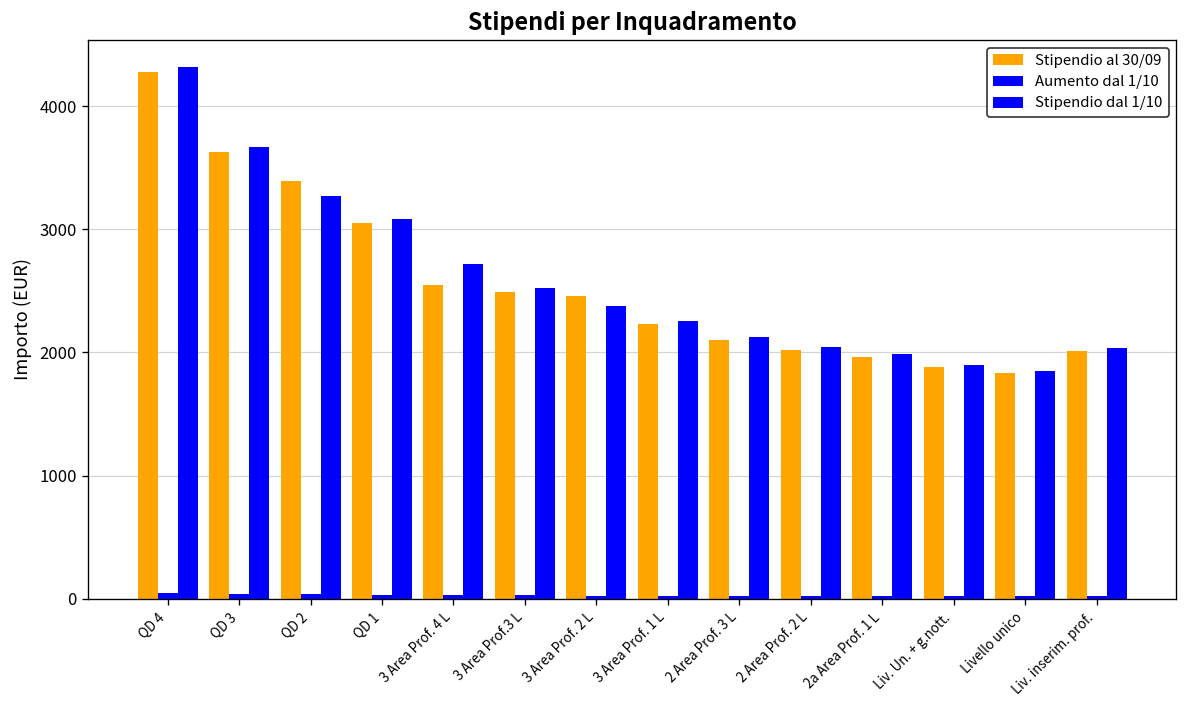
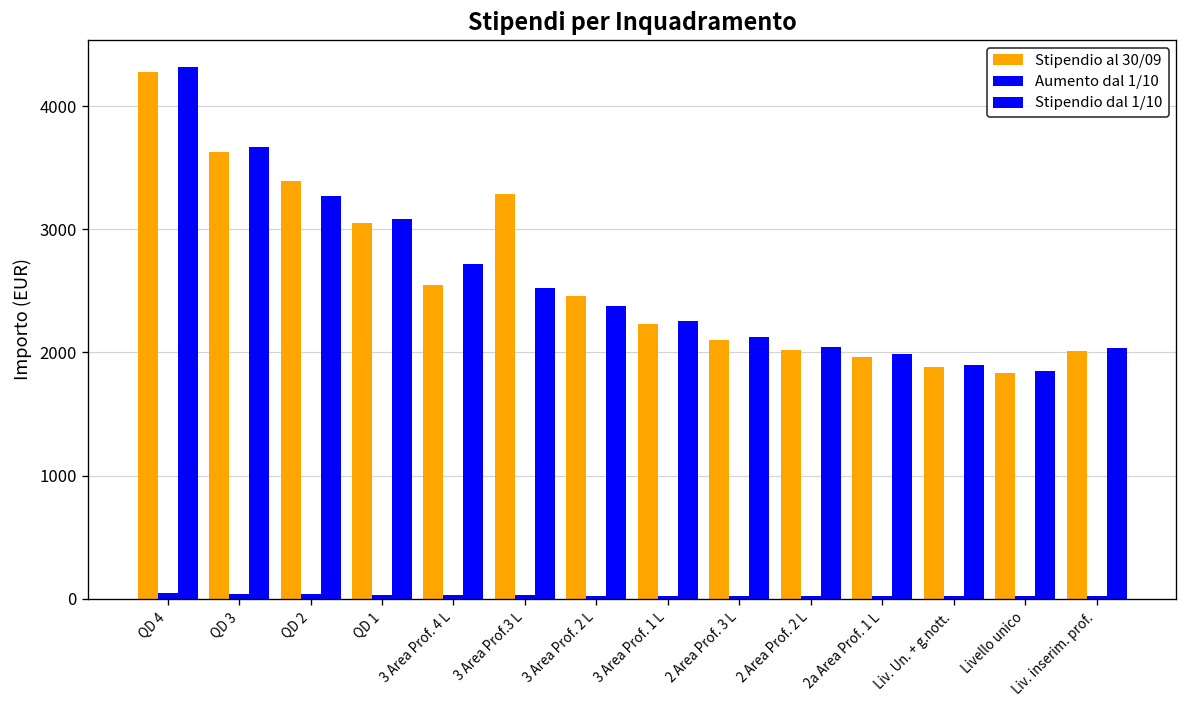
  {
    "Stipendio al 30/09": {
      "QD 4": 4270,
      "QD 3": 3630,
      "QD 2": 3390,
      "QD 1": 3050,
      "3 Area Prof. 4 L": 2550,
-     "3 Area Prof.3 L": 2490,
+     "3 Area Prof.3 L": 3290,
      "3 Area Prof. 2 L": 2460,
      "3 Area Prof. 1 L": 2230,
      "2 Area Prof. 3 L": 2100,
      "2 Area Prof. 2 L": 2020,
      "2a Area Prof. 1 L": 1970,
      "Liv. Un. + g.nott.": 1880,
      "Livello unico": 1830,
      "Liv. inserim. prof.": 2010
    }
  }
